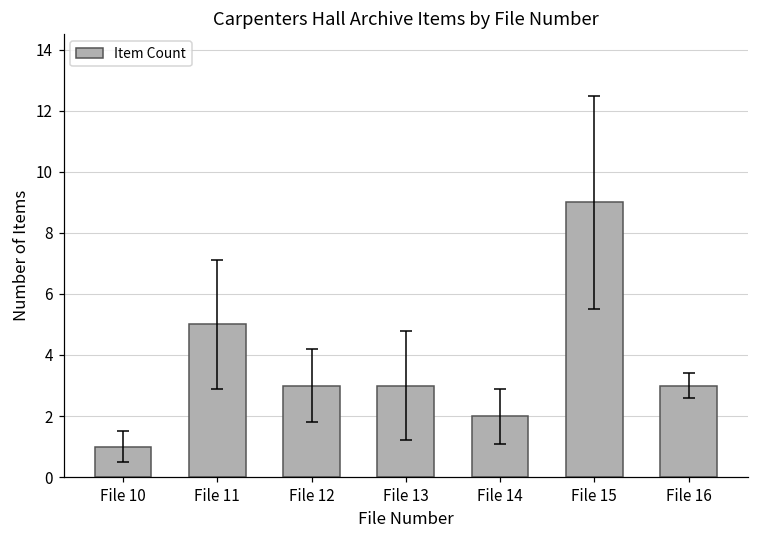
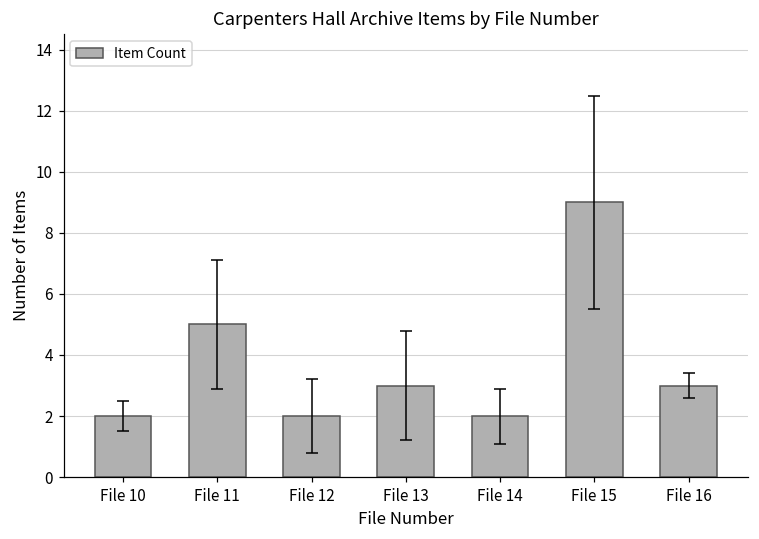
  {
    "Item Count": {
-     "File 10": 1,
+     "File 10": 2,
      "File 11": 5,
-     "File 12": 3,
+     "File 12": 2,
      "File 13": 3,
      "File 14": 2,
      "File 15": 9,
      "File 16": 3
    }
  }
